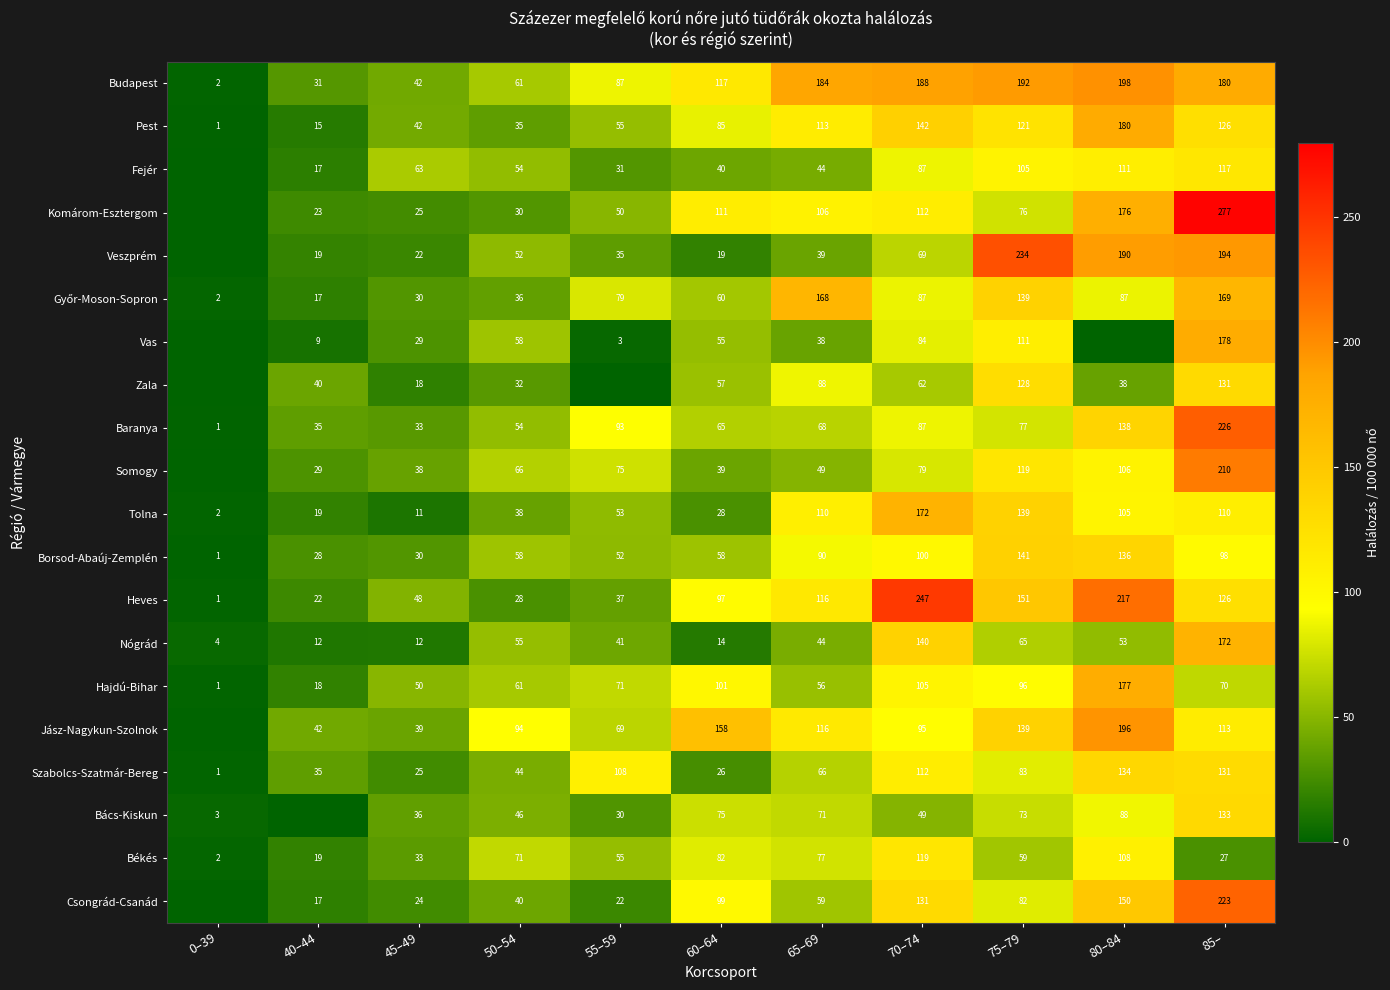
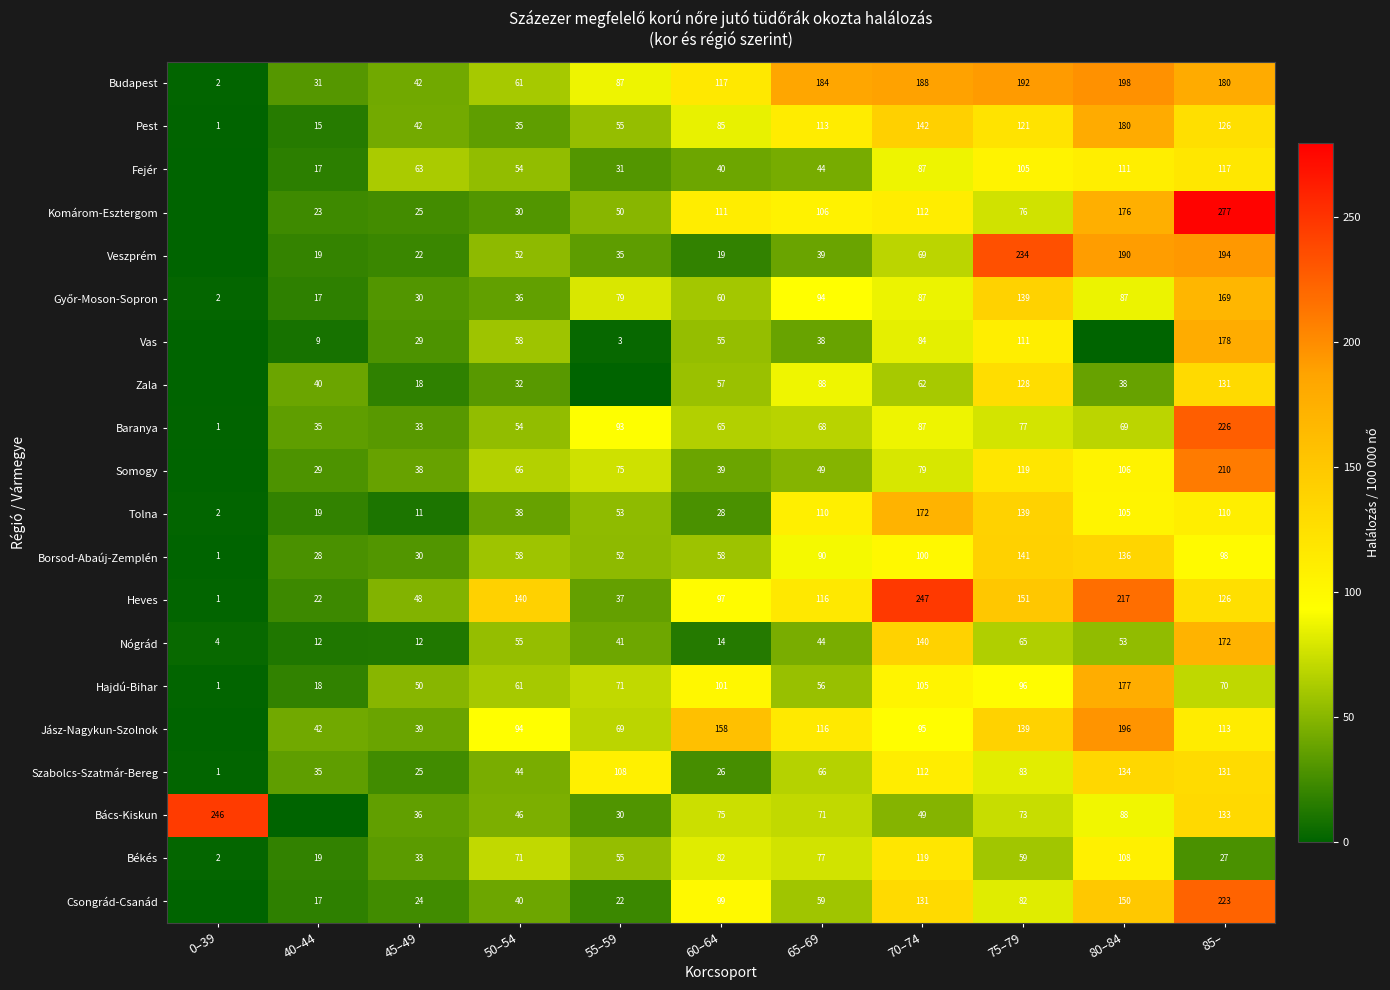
  {
    "Győr-Moson-Sopron": {
      "0–39": 2,
      "40–44": 17,
      "45–49": 30,
      "50–54": 36,
      "55–59": 79,
      "60–64": 60,
-     "65–69": 168,
+     "65–69": 94,
      "70–74": 87,
      "75–79": 139,
      "80–84": 87,
      "85–": 169
    },
    "Baranya": {
      "0–39": 1,
      "40–44": 35,
      "45–49": 33,
      "50–54": 54,
      "55–59": 93,
      "60–64": 65,
      "65–69": 68,
      "70–74": 87,
      "75–79": 77,
-     "80–84": 138,
+     "80–84": 69,
      "85–": 226
    },
    "Heves": {
      "0–39": 1,
      "40–44": 22,
      "45–49": 48,
-     "50–54": 28,
+     "50–54": 140,
      "55–59": 37,
      "60–64": 97,
      "65–69": 116,
      "70–74": 247,
      "75–79": 151,
      "80–84": 217,
      "85–": 126
    },
    "Bács-Kiskun": {
-     "0–39": 3,
+     "0–39": 246,
      "45–49": 36,
      "50–54": 46,
      "55–59": 30,
      "60–64": 75,
      "65–69": 71,
      "70–74": 49,
      "75–79": 73,
      "80–84": 88,
      "85–": 133
    }
  }
